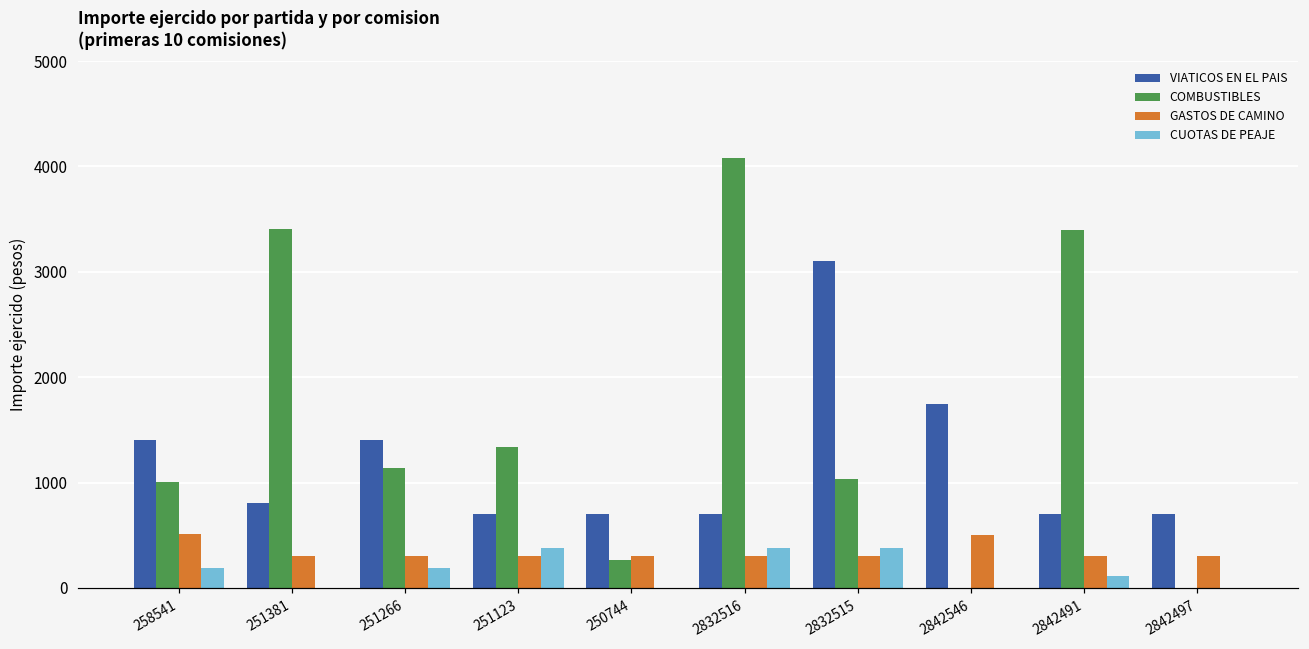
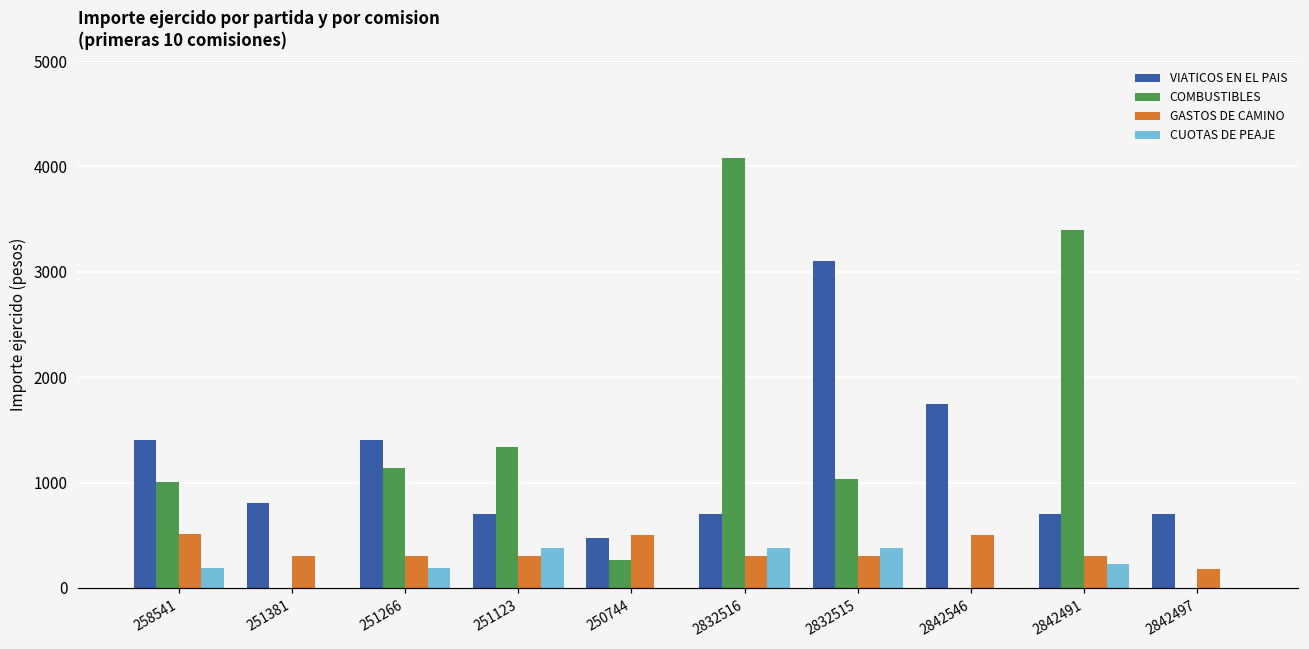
  {
    "VIATICOS EN EL PAIS": {
      "258541": 1400,
      "251381": 800,
      "251266": 1400,
      "251123": 700,
-     "250744": 700,
+     "250744": 500,
      "2832516": 700,
      "2832515": 3100,
      "2842546": 1800,
      "2842491": 700,
      "2842497": 700
    },
    "COMBUSTIBLES": {
      "258541": 1000,
-     "251381": 3400,
+     "251381": 0,
      "251266": 1100,
      "251123": 1300,
      "250744": 300,
      "2832516": 4100,
      "2832515": 1000,
      "2842546": 0,
      "2842491": 3400,
      "2842497": 0
    },
    "GASTOS DE CAMINO": {
      "258541": 500,
      "251381": 300,
      "251266": 300,
      "251123": 300,
-     "250744": 300,
+     "250744": 500,
      "2832516": 300,
      "2832515": 300,
      "2842546": 500,
      "2842491": 300,
-     "2842497": 300
+     "2842497": 200
    },
    "CUOTAS DE PEAJE": {
      "258541": 200,
      "251381": 0,
      "251266": 200,
      "251123": 400,
      "250744": 0,
      "2832516": 400,
      "2832515": 400,
      "2842546": 0,
-     "2842491": 100,
+     "2842491": 200,
      "2842497": 0
    }
  }
